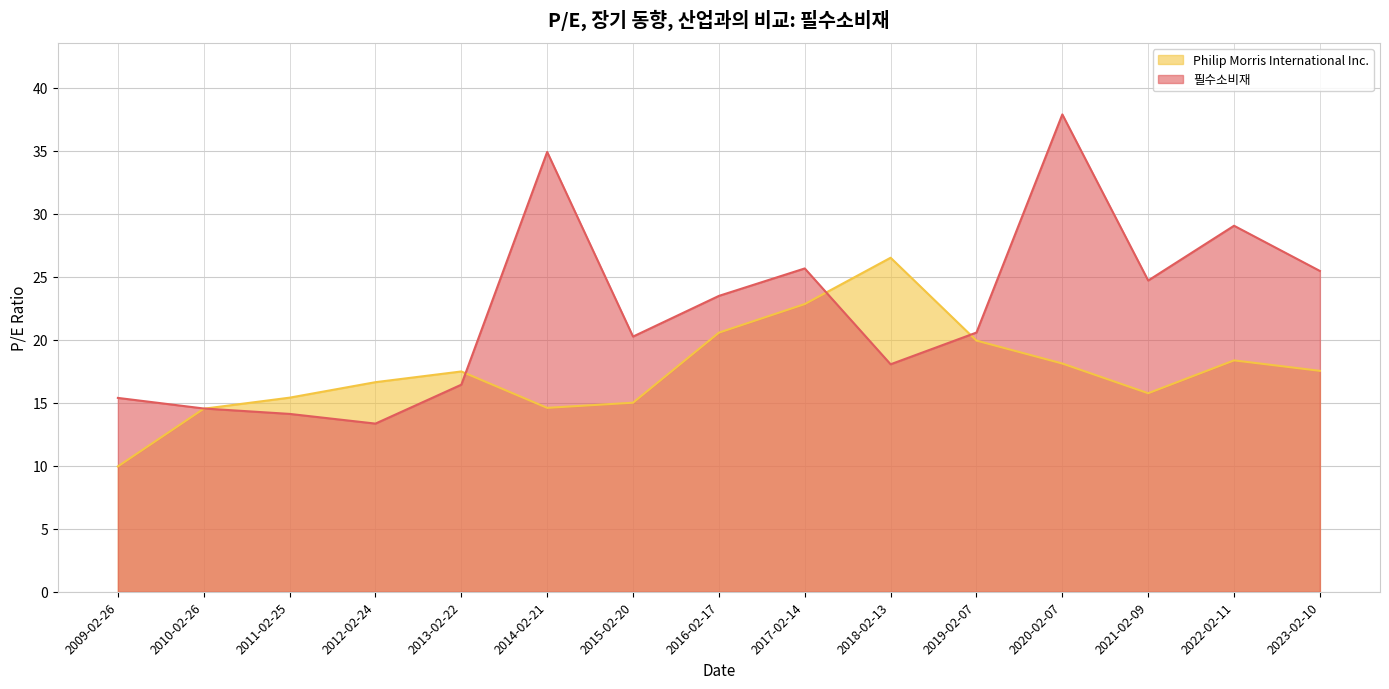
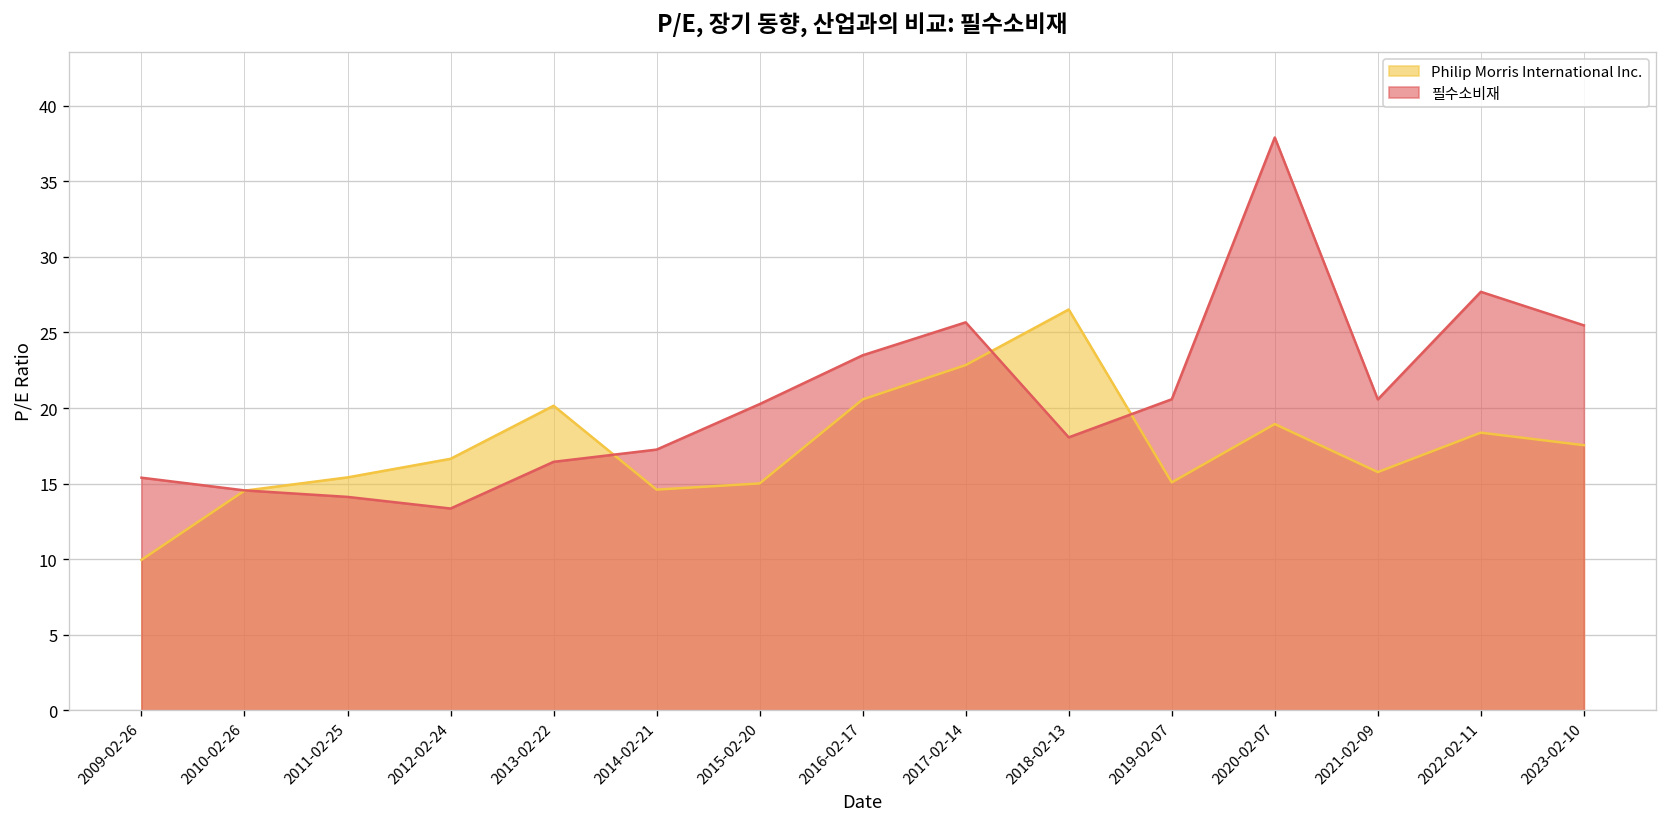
  {
    "Philip Morris International Inc.": {
      "2009-02-26": 10.0,
      "2011-02-25": 15.4,
      "2012-02-24": 16.6,
-     "2013-02-22": 17.5,
+     "2013-02-22": 20.2,
      "2014-02-21": 14.6,
      "2015-02-20": 15.0,
      "2016-02-17": 20.6,
      "2017-02-14": 22.8,
      "2018-02-13": 26.5,
-     "2019-02-07": 19.9,
-     "2020-02-07": 18.1,
+     "2019-02-07": 15.1,
+     "2020-02-07": 18.9,
      "2021-02-09": 15.8,
      "2022-02-11": 18.4,
      "2023-02-10": 17.5
    },
    "필수소비재": {
      "2009-02-26": 15.4,
      "2011-02-25": 14.1,
      "2012-02-24": 13.4,
      "2013-02-22": 16.4,
-     "2014-02-21": 34.9,
+     "2014-02-21": 17.3,
      "2015-02-20": 20.3,
      "2016-02-17": 23.5,
      "2017-02-14": 25.7,
      "2018-02-13": 18.1,
      "2019-02-07": 20.6,
      "2020-02-07": 37.9,
-     "2021-02-09": 24.7,
-     "2022-02-11": 29.1,
+     "2021-02-09": 20.6,
+     "2022-02-11": 27.7,
      "2023-02-10": 25.5
    }
  }
